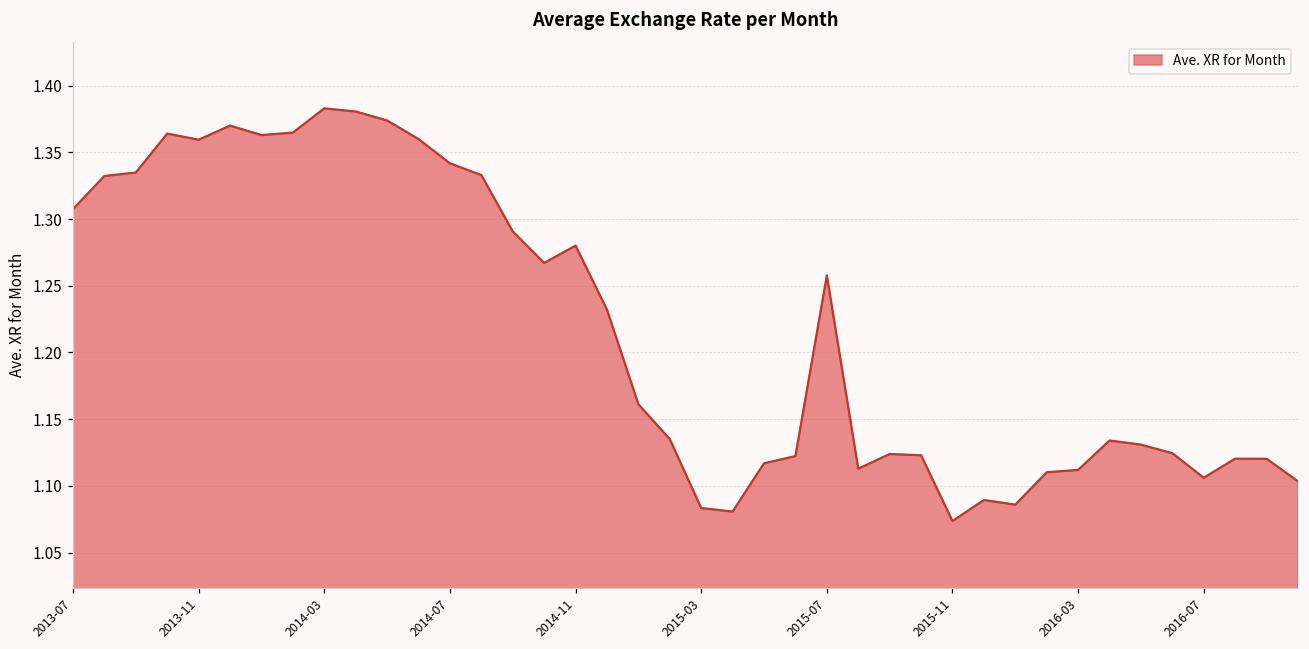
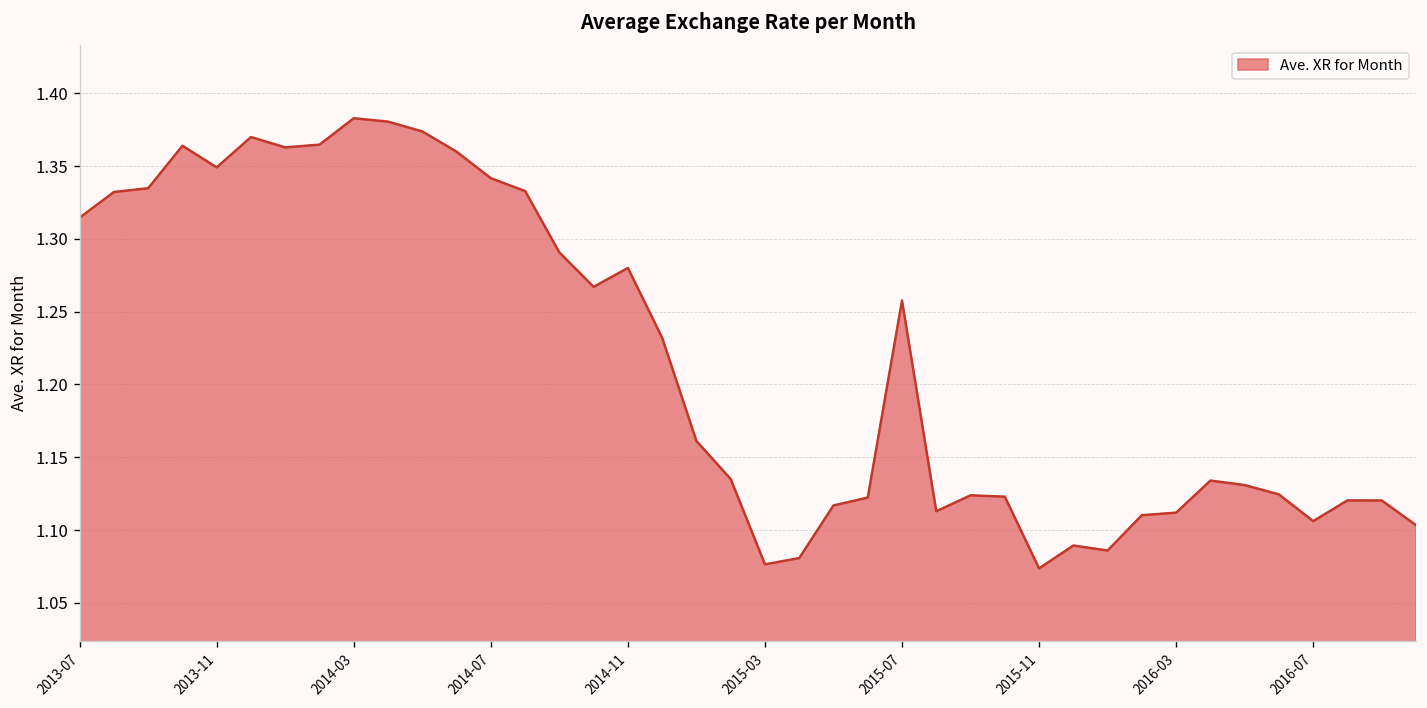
  {
-   "2013-07": 1.307,
-   "2013-11": 1.359,
+   "2013-07": 1.315,
+   "2013-11": 1.349,
    "2014-03": 1.383,
    "2014-07": 1.342,
    "2014-11": 1.280,
-   "2015-03": 1.083,
+   "2015-03": 1.076,
    "2015-07": 1.258,
    "2015-11": 1.074,
    "2016-03": 1.112,
    "2016-07": 1.106
  }
